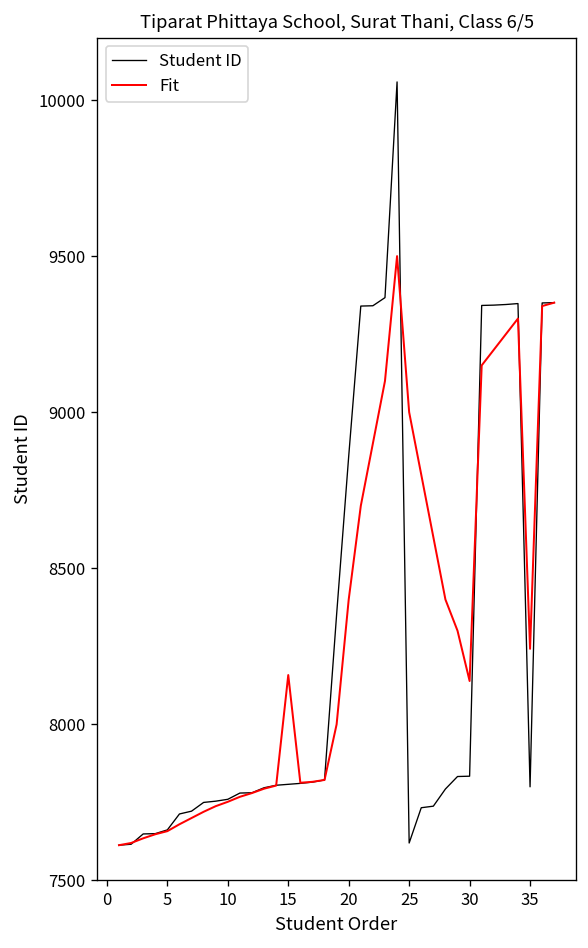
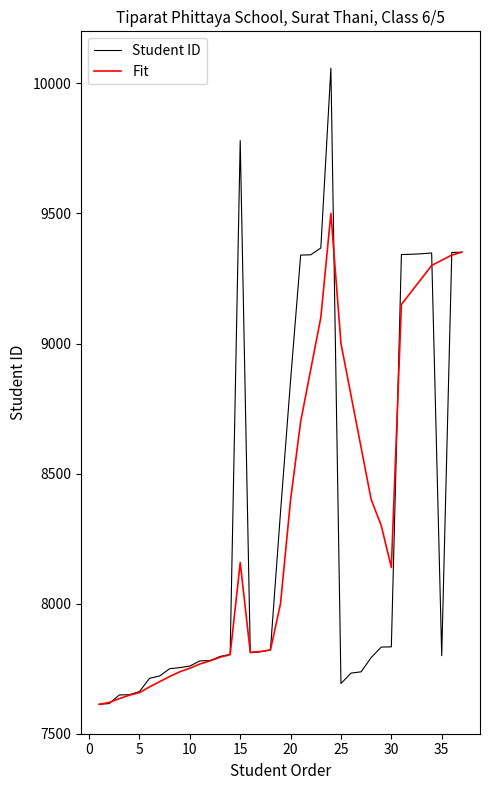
  {
    "Student ID": {
-     "15": 7810,
+     "15": 9780,
      "20": 8860,
-     "25": 7620,
+     "25": 7690,
      "30": 7830,
      "35": 7800
    },
    "Fit": {
      "15": 8160,
      "20": 8400,
      "25": 9000,
      "30": 8140,
-     "35": 8240
+     "35": 9320
    }
  }
